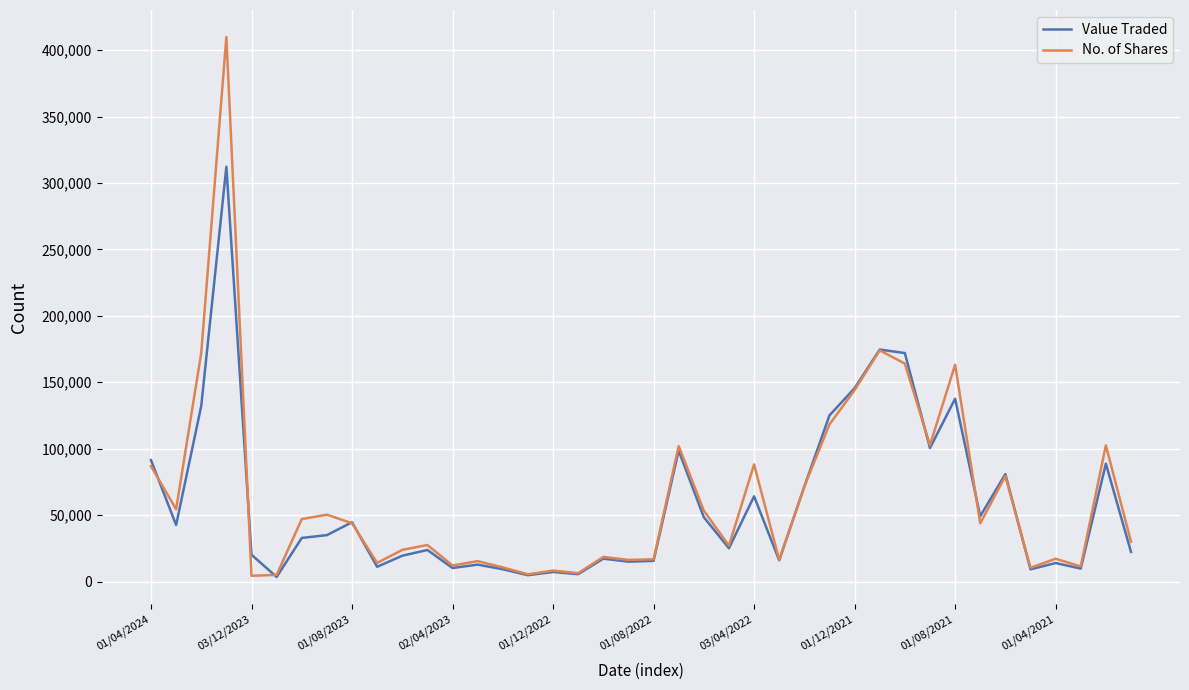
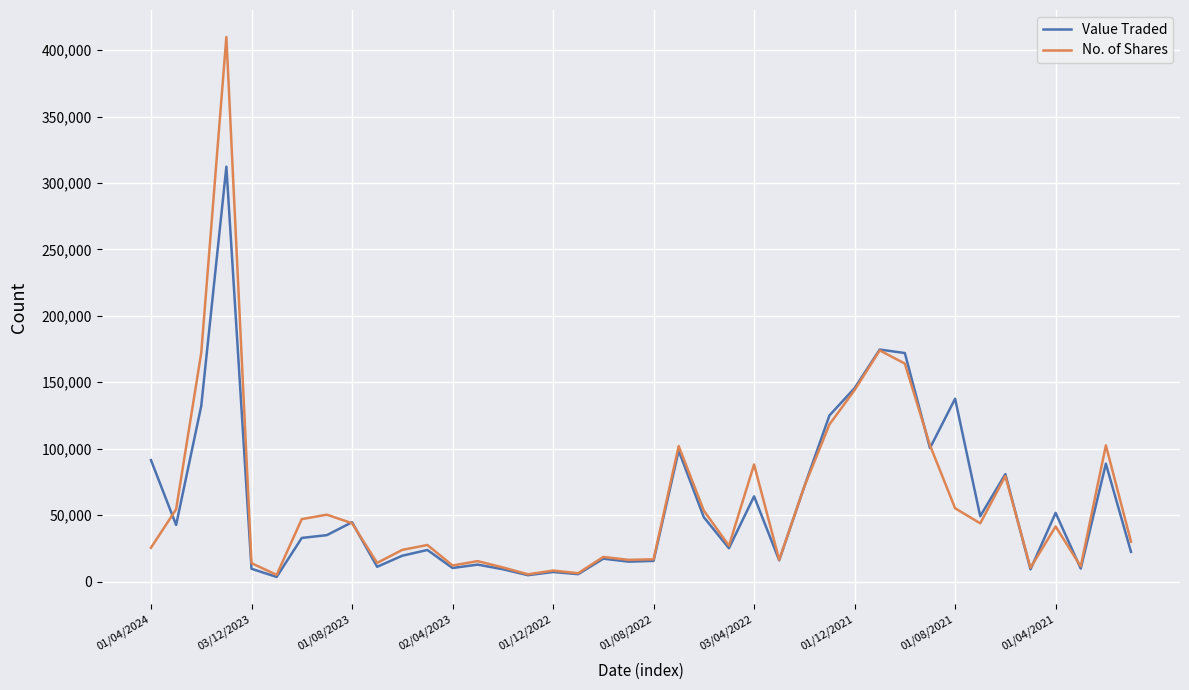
  {
    "Value Traded": {
      "01/04/2024": "91,000",
-     "03/12/2023": "20,000",
+     "03/12/2023": "10,000",
      "03/04/2022": "64,000",
      "01/08/2021": "138,000",
-     "01/04/2021": "14,000"
+     "01/04/2021": "52,000"
    },
    "No. of Shares": {
-     "01/04/2024": "87,000",
-     "03/12/2023": "4,000",
+     "01/04/2024": "25,000",
+     "03/12/2023": "14,000",
      "03/04/2022": "88,000",
-     "01/08/2021": "163,000",
-     "01/04/2021": "17,000"
+     "01/08/2021": "55,000",
+     "01/04/2021": "41,000"
    }
  }
